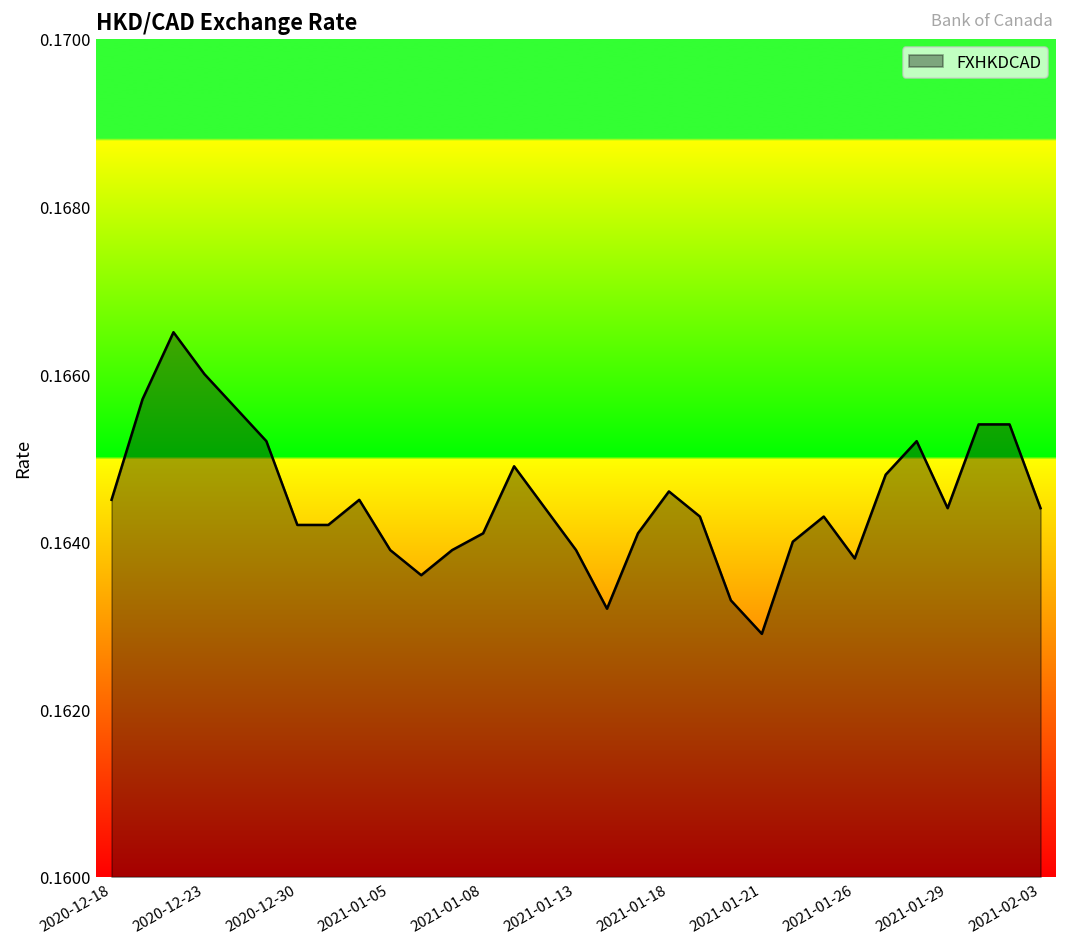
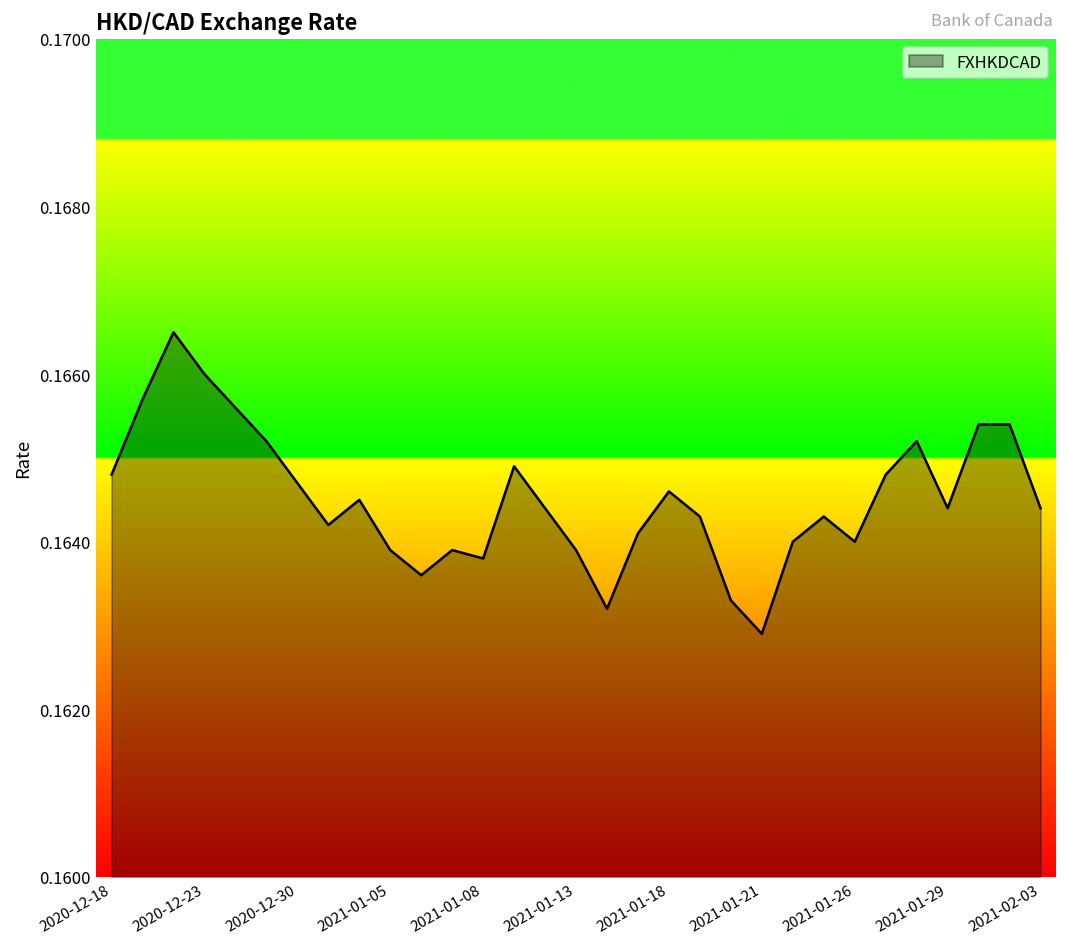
  {
-   "2020-12-18": 0.1645,
+   "2020-12-18": 0.1648,
    "2020-12-23": 0.1660,
-   "2020-12-30": 0.1642,
+   "2020-12-30": 0.1647,
    "2021-01-05": 0.1639,
-   "2021-01-08": 0.1641,
+   "2021-01-08": 0.1638,
    "2021-01-13": 0.1639,
    "2021-01-18": 0.1646,
    "2021-01-21": 0.1629,
-   "2021-01-26": 0.1638,
+   "2021-01-26": 0.1640,
    "2021-01-29": 0.1644,
    "2021-02-03": 0.1644
  }
